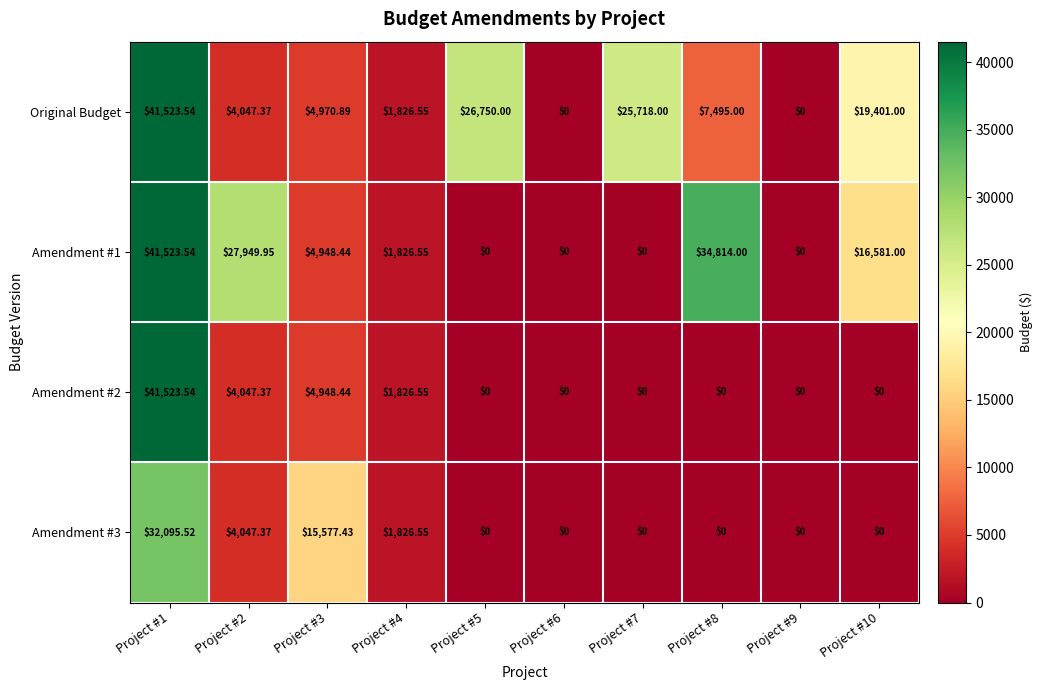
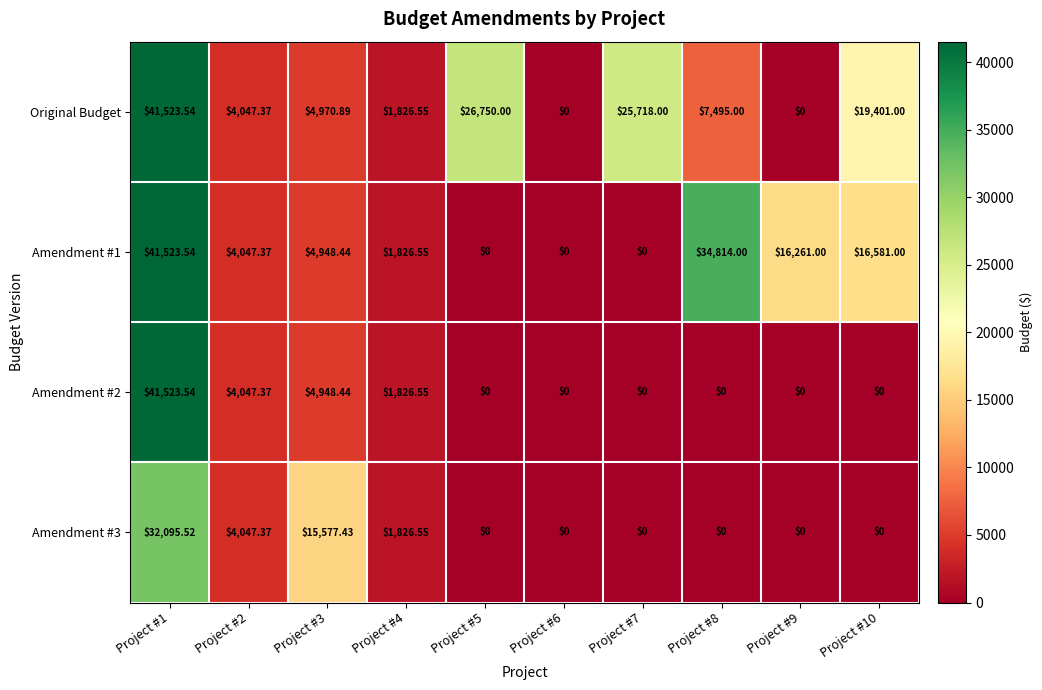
  {
    "Original Budget": {
      "Project #1": "$41,523.54",
      "Project #2": "$4,047.37",
      "Project #3": "$4,970.89",
      "Project #4": "$1,826.55",
      "Project #5": "$26,750.00",
      "Project #6": "$0",
      "Project #7": "$25,718.00",
      "Project #8": "$7,495.00",
      "Project #9": "$0",
      "Project #10": "$19,401.00"
    },
    "Amendment #1": {
      "Project #1": "$41,523.54",
-     "Project #2": "$27,949.95",
+     "Project #2": "$4,047.37",
      "Project #3": "$4,948.44",
      "Project #4": "$1,826.55",
      "Project #5": "$0",
      "Project #6": "$0",
      "Project #7": "$0",
      "Project #8": "$34,814.00",
-     "Project #9": "$0",
+     "Project #9": "$16,261.00",
      "Project #10": "$16,581.00"
    },
    "Amendment #2": {
      "Project #1": "$41,523.54",
      "Project #2": "$4,047.37",
      "Project #3": "$4,948.44",
      "Project #4": "$1,826.55",
      "Project #5": "$0",
      "Project #6": "$0",
      "Project #7": "$0",
      "Project #8": "$0",
      "Project #9": "$0",
      "Project #10": "$0"
    },
    "Amendment #3": {
      "Project #1": "$32,095.52",
      "Project #2": "$4,047.37",
      "Project #3": "$15,577.43",
      "Project #4": "$1,826.55",
      "Project #5": "$0",
      "Project #6": "$0",
      "Project #7": "$0",
      "Project #8": "$0",
      "Project #9": "$0",
      "Project #10": "$0"
    }
  }
